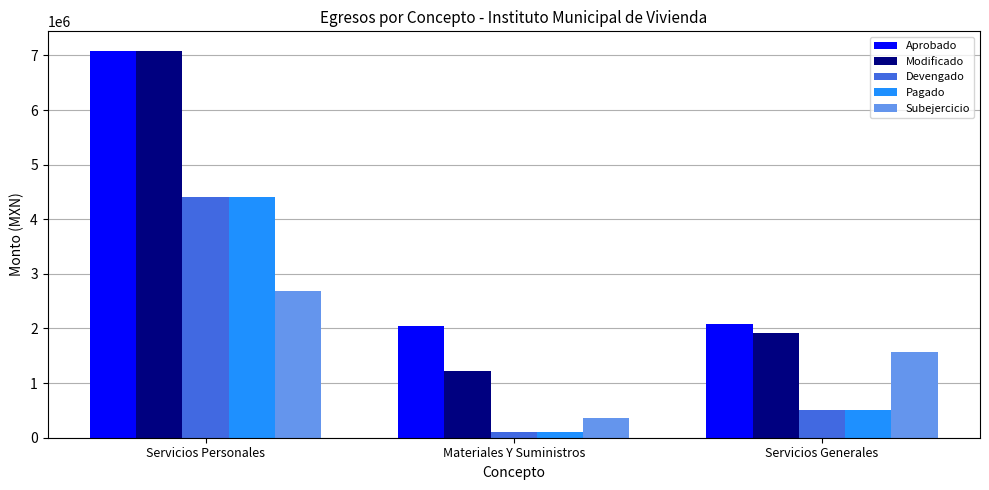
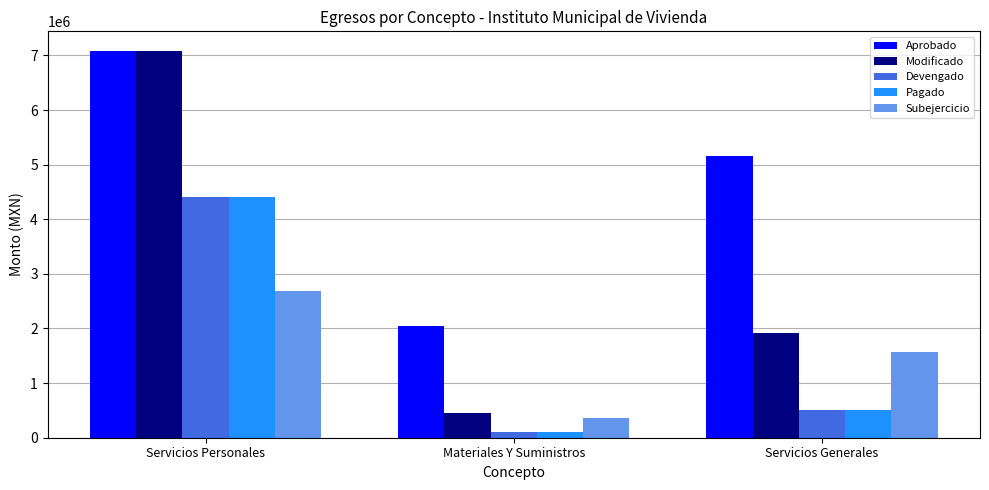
  {
    "Aprobado": {
      "Servicios Personales": 7100000,
      "Materiales Y Suministros": 2000000,
-     "Servicios Generales": 2100000
+     "Servicios Generales": 5200000
    },
    "Modificado": {
      "Servicios Personales": 7100000,
-     "Materiales Y Suministros": 1200000,
+     "Materiales Y Suministros": 500000,
      "Servicios Generales": 1900000
    },
    "Pagado": {
      "Servicios Personales": 4400000,
      "Materiales Y Suministros": 100000,
      "Servicios Generales": 500000
    }
  }
